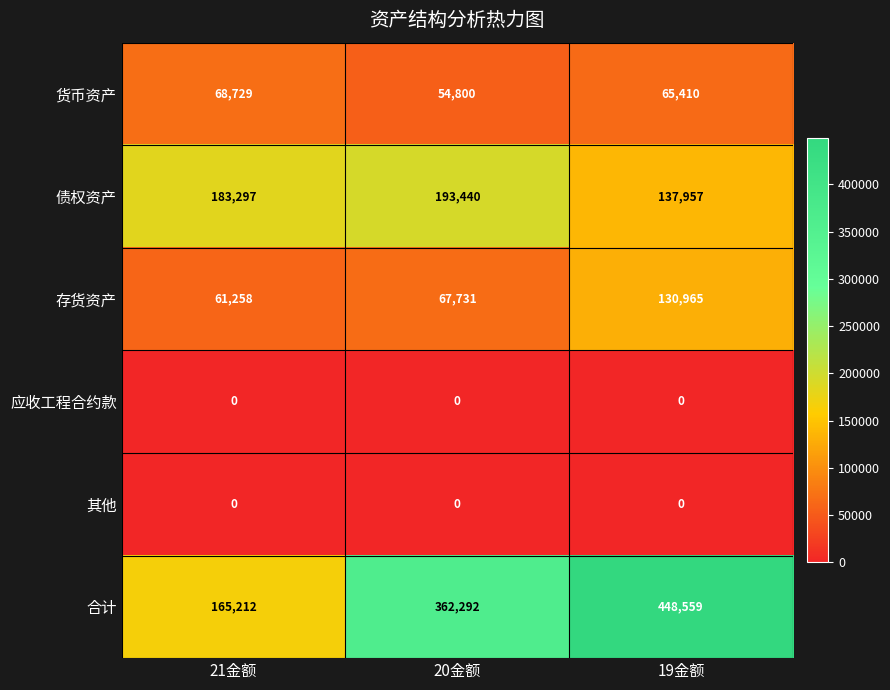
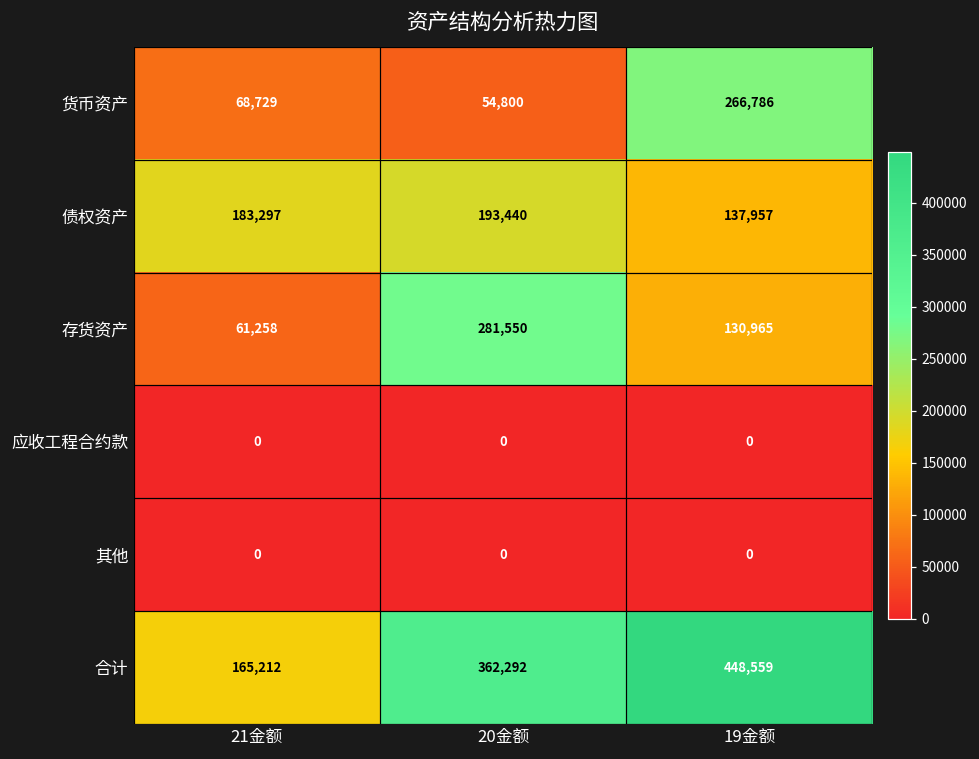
  {
    "货币资产": {
      "21金额": "68,729",
      "20金额": "54,800",
-     "19金额": "65,410"
+     "19金额": "266,786"
    },
    "债权资产": {
      "21金额": "183,297",
      "20金额": "193,440",
      "19金额": "137,957"
    },
    "存货资产": {
      "21金额": "61,258",
-     "20金额": "67,731",
+     "20金额": "281,550",
      "19金额": "130,965"
    },
    "应收工程合约款": {
      "21金额": "0",
      "20金额": "0",
      "19金额": "0"
    },
    "其他": {
      "21金额": "0",
      "20金额": "0",
      "19金额": "0"
    },
    "合计": {
      "21金额": "165,212",
      "20金额": "362,292",
      "19金额": "448,559"
    }
  }
